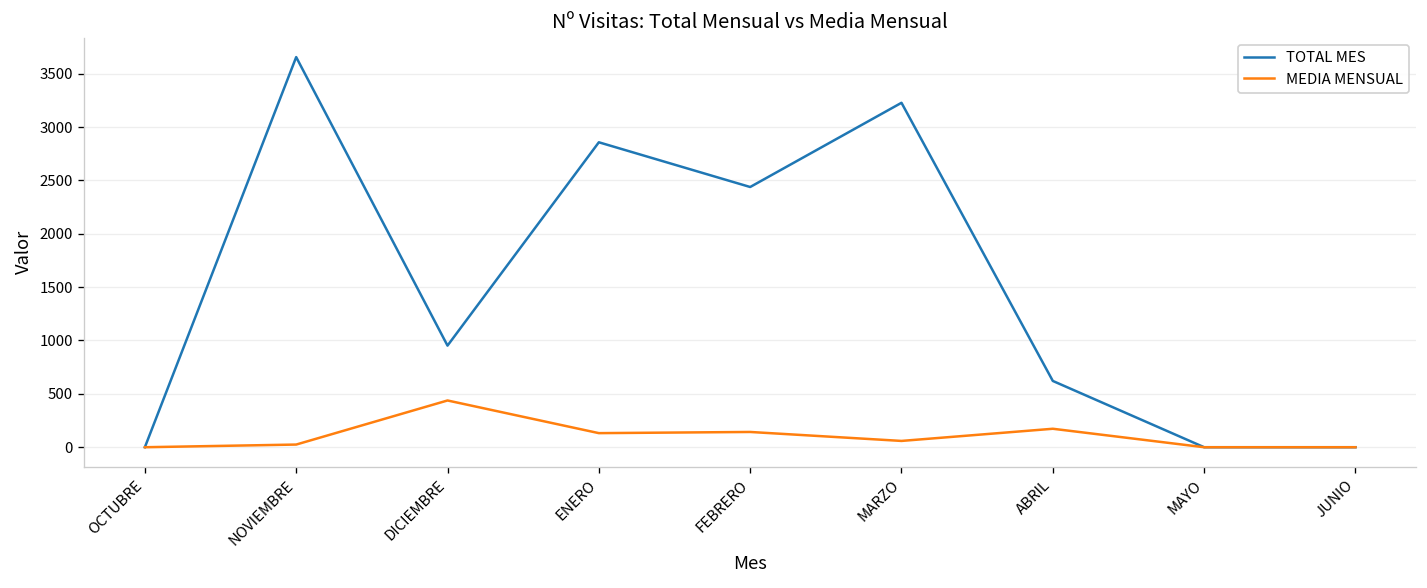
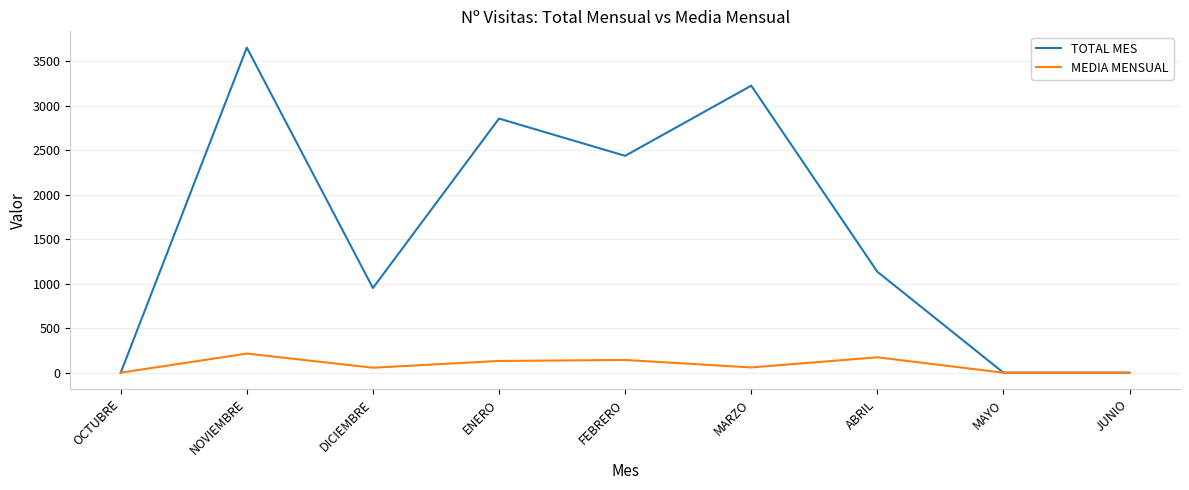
  {
    "TOTAL MES": {
      "NOVIEMBRE": 3700,
      "DICIEMBRE": 1000,
      "ENERO": 2900,
      "FEBRERO": 2400,
      "MARZO": 3200,
-     "ABRIL": 600
+     "ABRIL": 1100
    },
    "MEDIA MENSUAL": {
-     "NOVIEMBRE": 0,
-     "DICIEMBRE": 400,
+     "NOVIEMBRE": 200,
+     "DICIEMBRE": 100,
      "ENERO": 100,
      "FEBRERO": 100,
      "MARZO": 100,
      "ABRIL": 200
    }
  }
